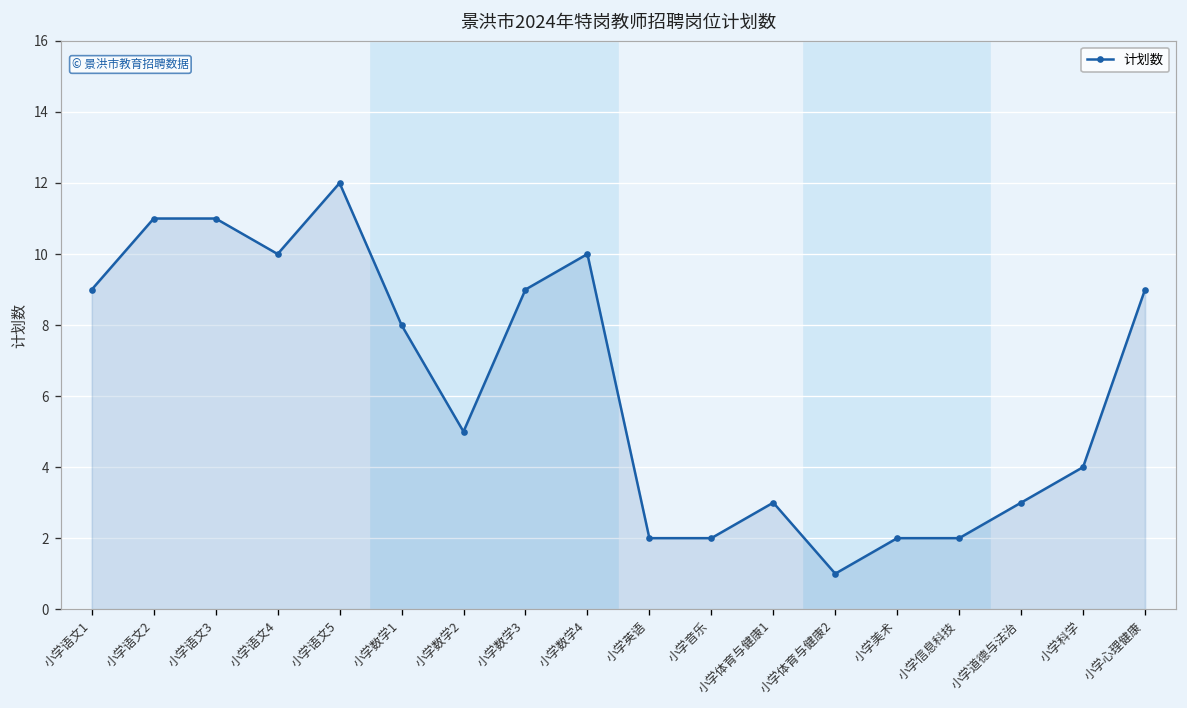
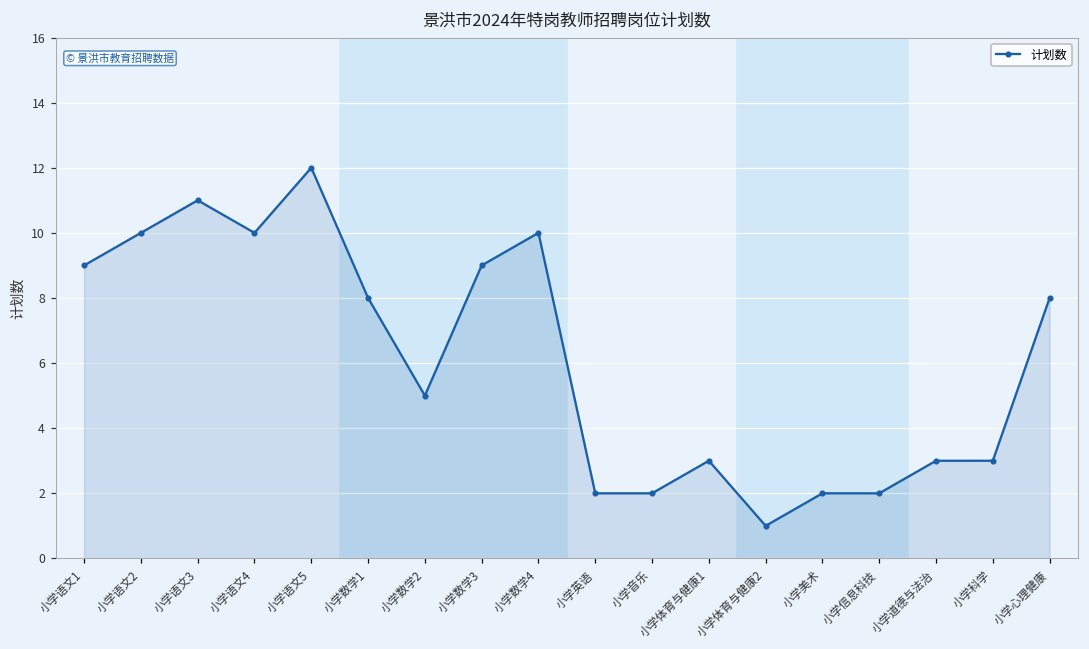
  {
    "小学语文1": 9,
-   "小学语文2": 11,
+   "小学语文2": 10,
    "小学语文3": 11,
    "小学语文4": 10,
    "小学语文5": 12,
    "小学数学1": 8,
    "小学数学2": 5,
    "小学数学3": 9,
    "小学数学4": 10,
    "小学英语": 2,
    "小学音乐": 2,
    "小学体育与健康1": 3,
    "小学体育与健康2": 1,
    "小学美术": 2,
    "小学信息科技": 2,
    "小学道德与法治": 3,
-   "小学科学": 4,
-   "小学心理健康": 9
+   "小学科学": 3,
+   "小学心理健康": 8
  }
